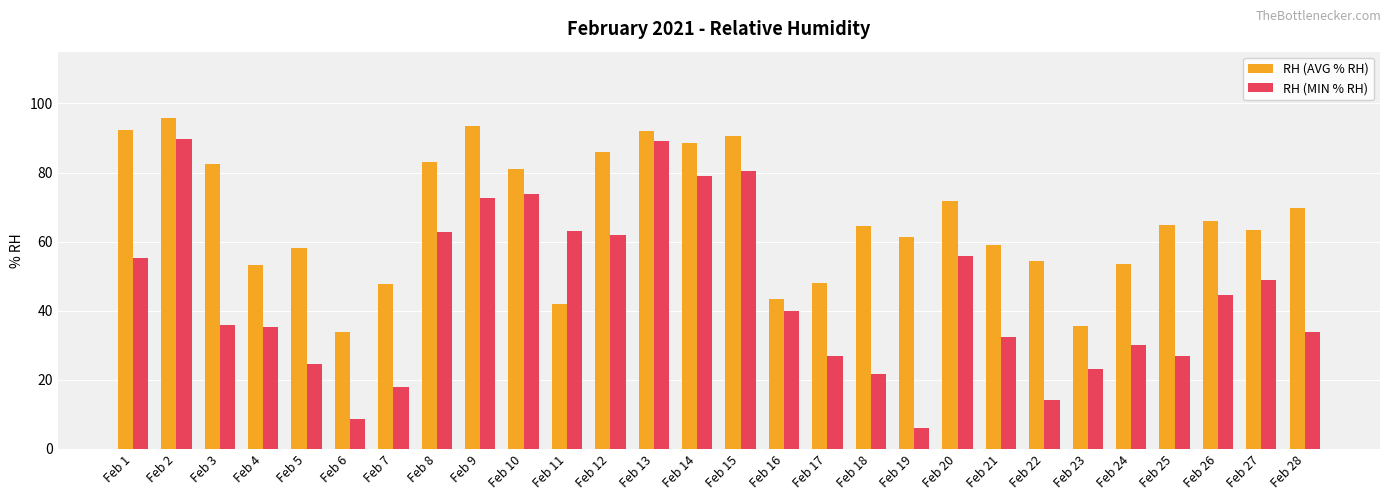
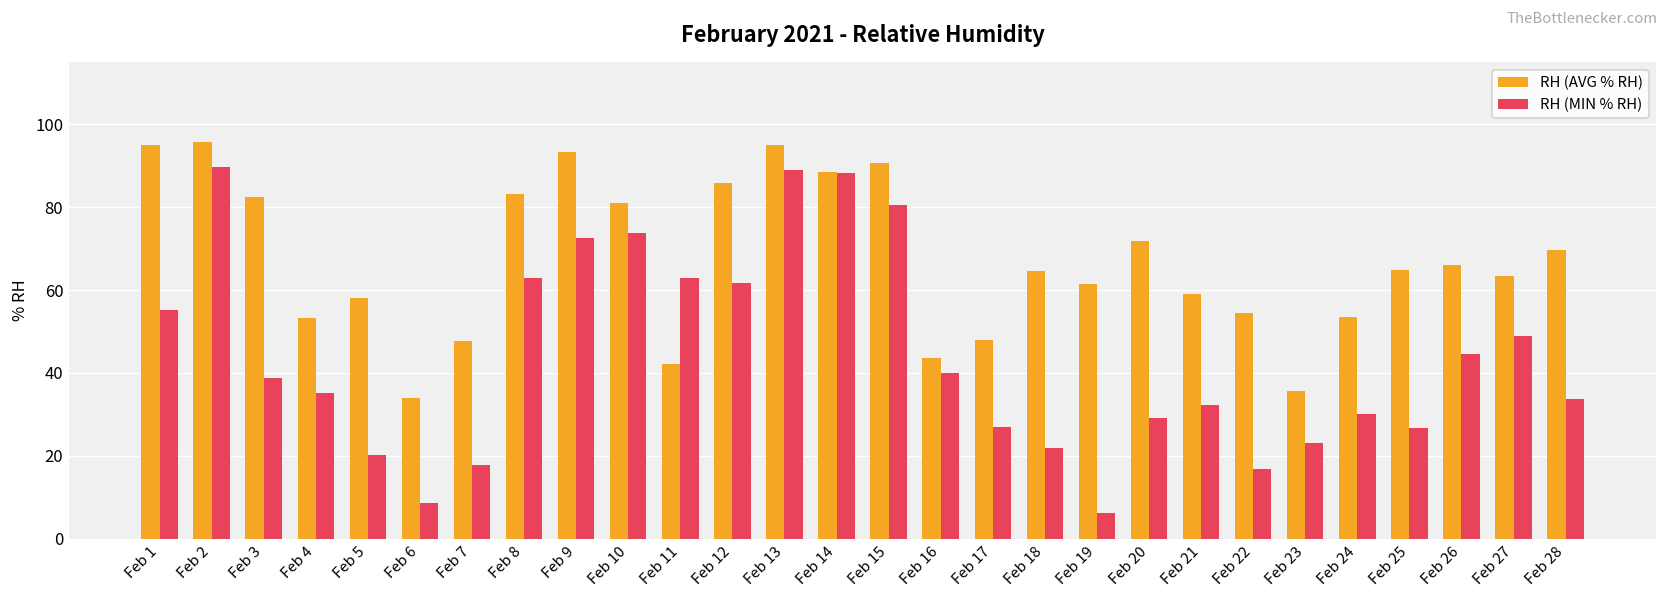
  {
    "RH (AVG % RH)": {
-     "Feb 1": 92,
+     "Feb 1": 95,
      "Feb 2": 96,
      "Feb 3": 82,
      "Feb 4": 53,
      "Feb 5": 58,
      "Feb 6": 34,
      "Feb 7": 48,
      "Feb 8": 83,
      "Feb 9": 93,
      "Feb 10": 81,
      "Feb 11": 42,
      "Feb 12": 86,
-     "Feb 13": 92,
+     "Feb 13": 95,
      "Feb 14": 89,
      "Feb 15": 91,
      "Feb 16": 44,
      "Feb 17": 48,
      "Feb 18": 65,
      "Feb 19": 62,
      "Feb 20": 72,
      "Feb 21": 59,
      "Feb 22": 55,
      "Feb 23": 36,
      "Feb 24": 53,
      "Feb 25": 65,
      "Feb 26": 66,
      "Feb 27": 63,
      "Feb 28": 70
    },
    "RH (MIN % RH)": {
      "Feb 1": 55,
      "Feb 2": 90,
-     "Feb 3": 36,
+     "Feb 3": 39,
      "Feb 4": 35,
-     "Feb 5": 25,
+     "Feb 5": 20,
      "Feb 6": 9,
      "Feb 7": 18,
      "Feb 8": 63,
      "Feb 9": 73,
      "Feb 10": 74,
      "Feb 11": 63,
      "Feb 12": 62,
      "Feb 13": 89,
-     "Feb 14": 79,
+     "Feb 14": 88,
      "Feb 15": 80,
      "Feb 16": 40,
      "Feb 17": 27,
      "Feb 18": 22,
      "Feb 19": 6,
-     "Feb 20": 56,
+     "Feb 20": 29,
      "Feb 21": 32,
-     "Feb 22": 14,
+     "Feb 22": 17,
      "Feb 23": 23,
      "Feb 24": 30,
      "Feb 25": 27,
      "Feb 26": 45,
      "Feb 27": 49,
      "Feb 28": 34
    }
  }
